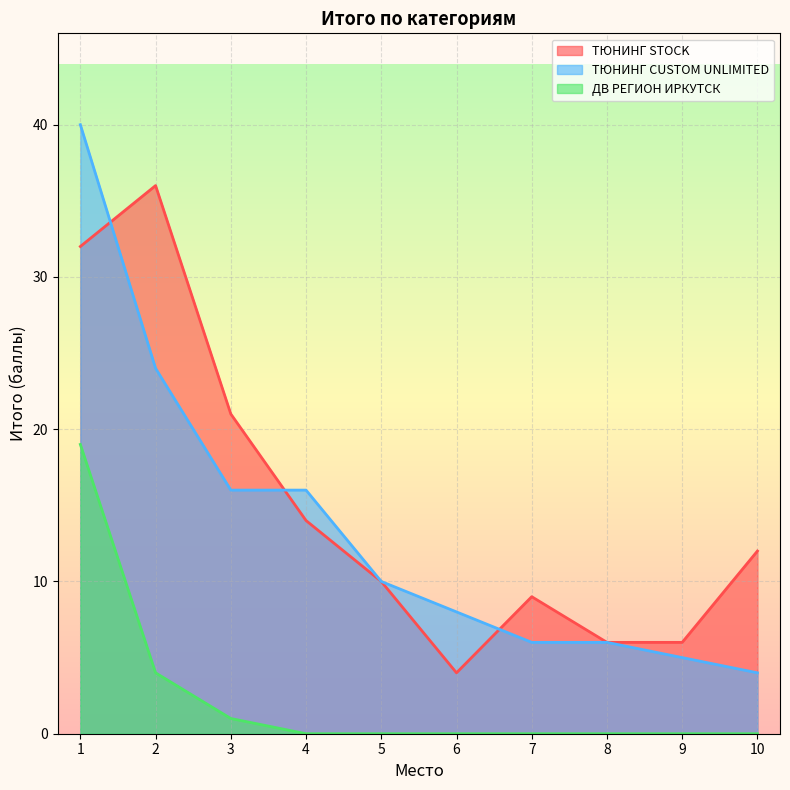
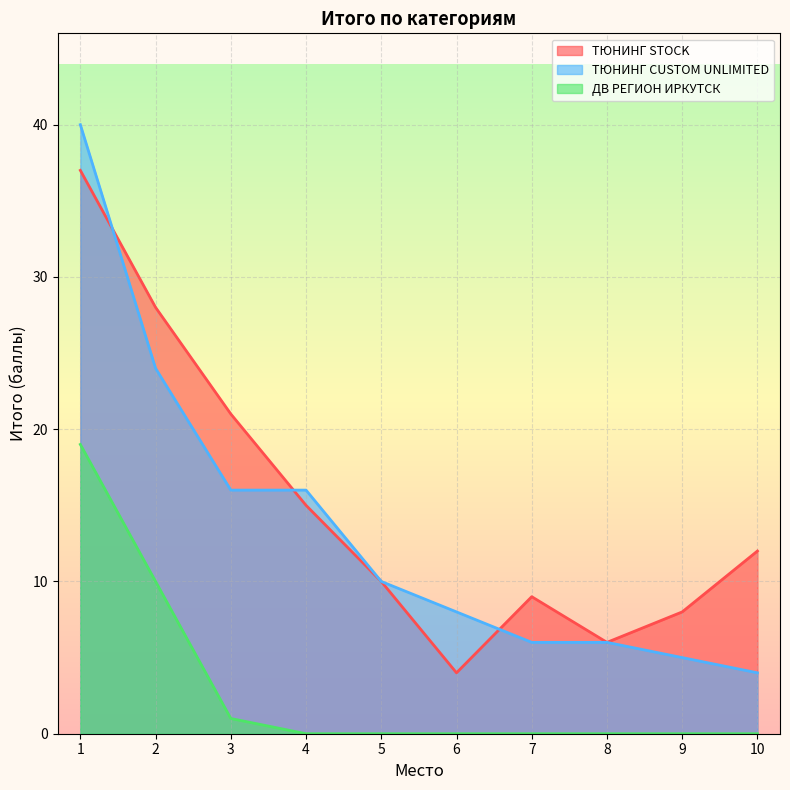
  {
    "ТЮНИНГ STOCK": {
-     "1": 32,
-     "2": 36,
+     "1": 37,
+     "2": 28,
      "3": 21,
-     "4": 14,
+     "4": 15,
      "6": 4,
      "7": 9,
-     "9": 6,
+     "9": 8,
      "10": 12
    },
    "ТЮНИНГ CUSTOM UNLIMITED": {
      "1": 40,
      "2": 24,
      "3": 16,
      "4": 16,
      "6": 8,
      "7": 6,
      "9": 5,
      "10": 4
    },
    "ДВ РЕГИОН ИРКУТСК": {
      "1": 19,
-     "2": 4,
+     "2": 10,
      "3": 1,
      "4": 0,
      "5": 0,
      "6": 0,
      "7": 0,
      "8": 0,
      "9": 0,
      "10": 0
    }
  }
